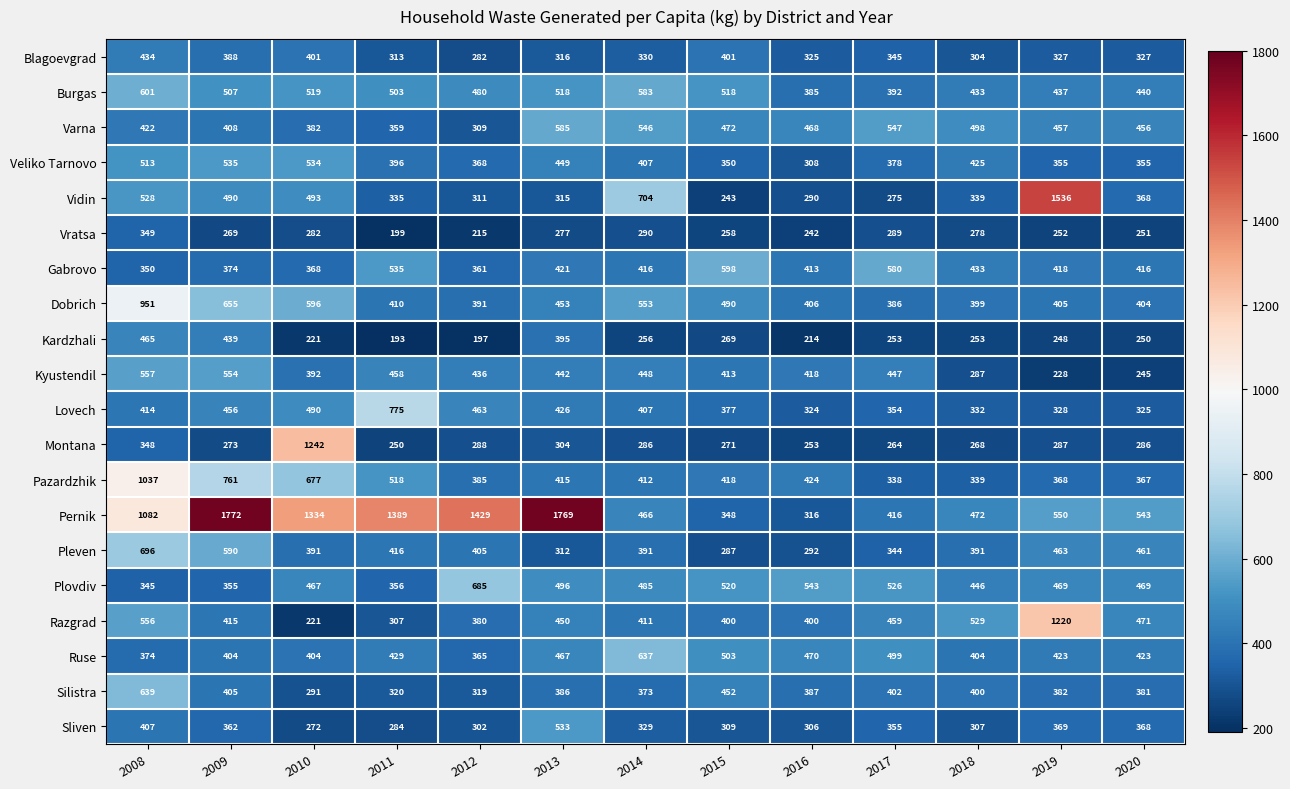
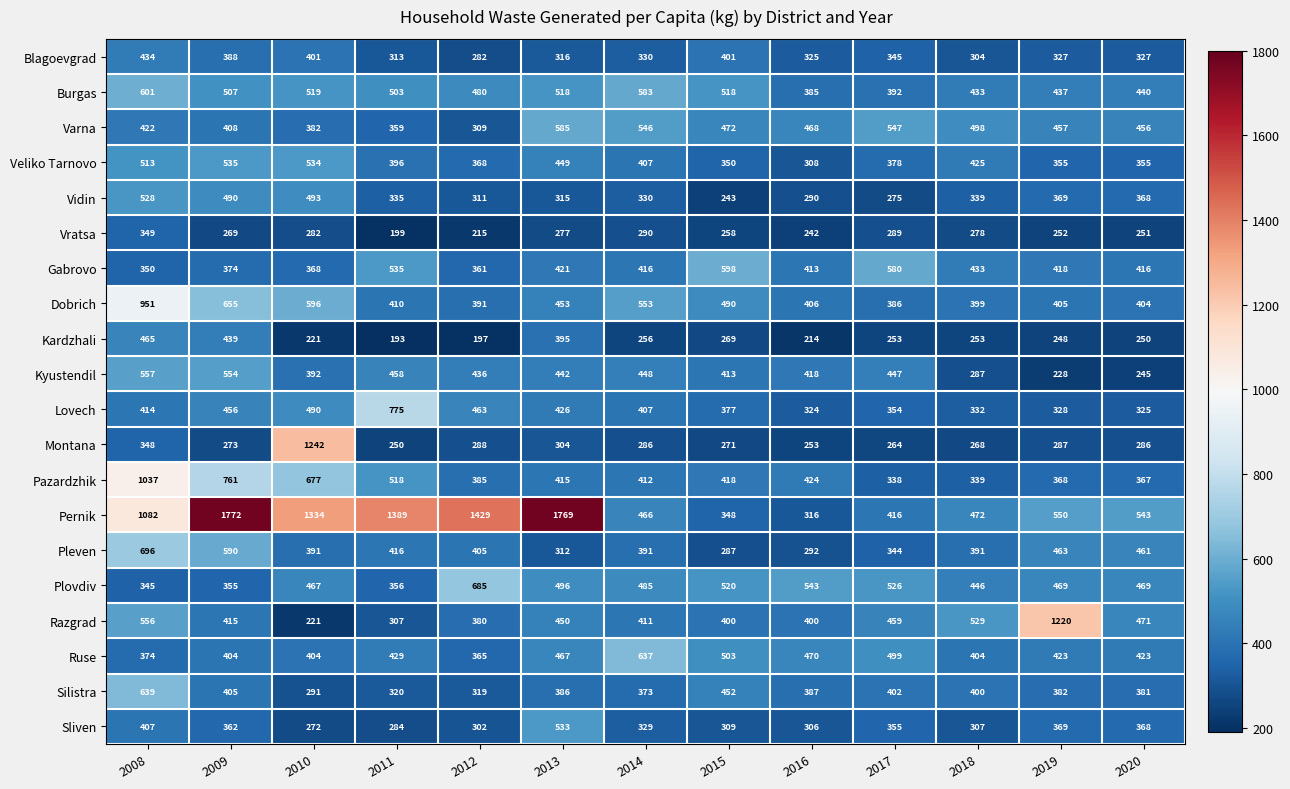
  {
    "Vidin": {
      "2008": 528,
      "2009": 490,
      "2010": 493,
      "2011": 335,
      "2012": 311,
      "2013": 315,
-     "2014": 704,
+     "2014": 330,
      "2015": 243,
      "2016": 290,
      "2017": 275,
      "2018": 339,
-     "2019": 1536,
+     "2019": 369,
      "2020": 368
    }
  }
